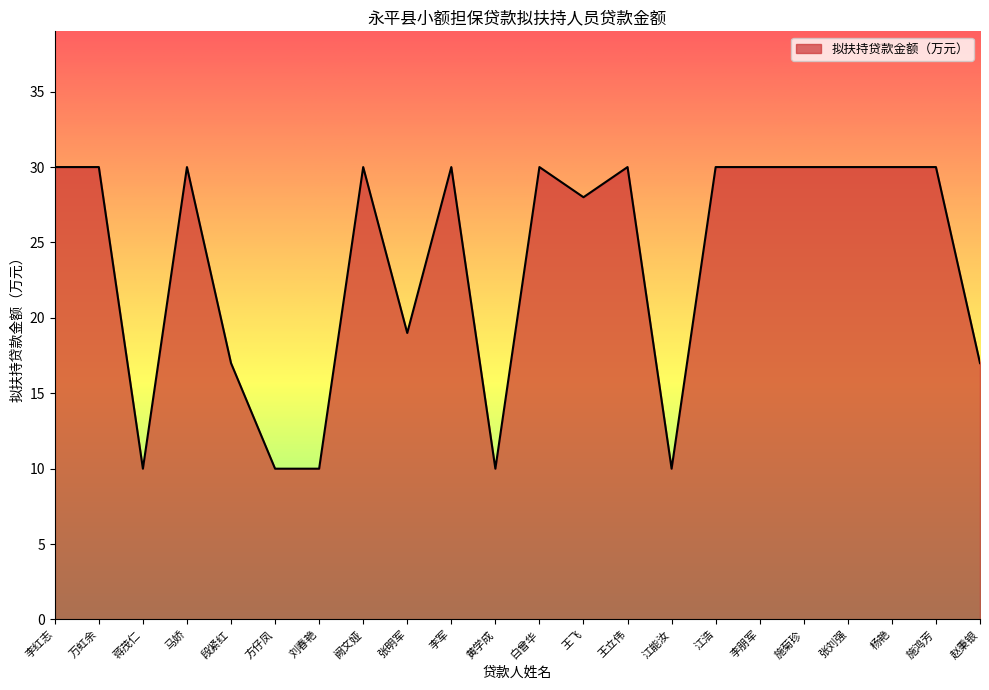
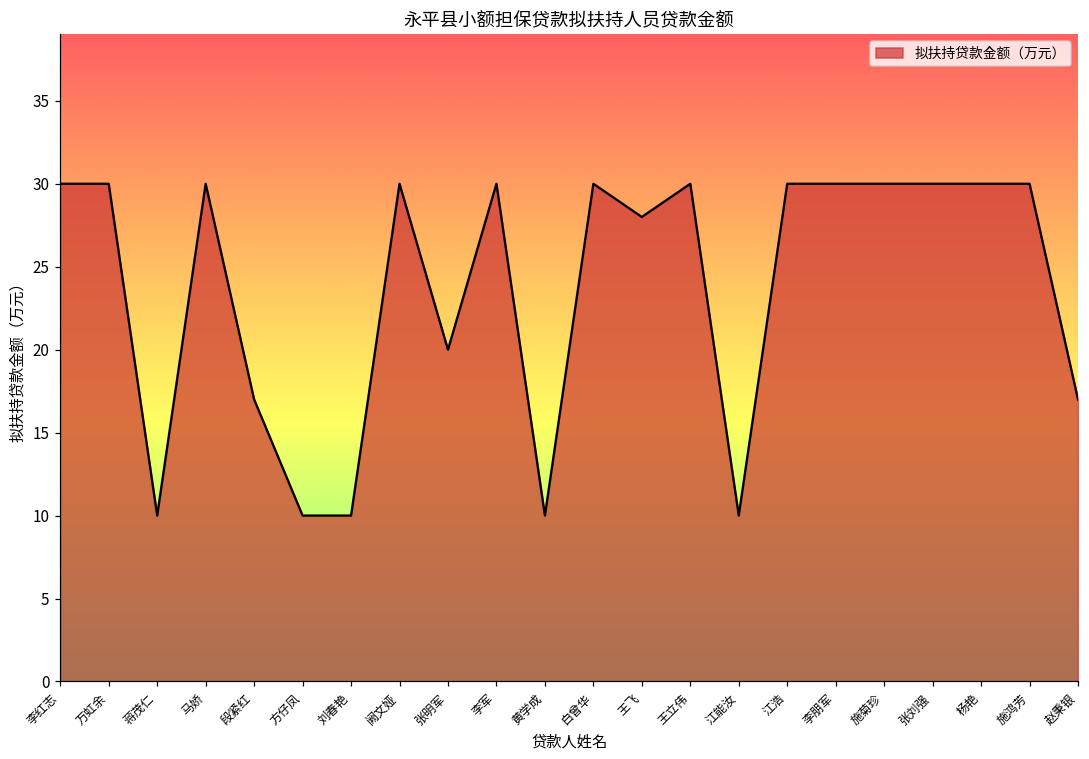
  {
    "李红志": 30,
    "万虹余": 30,
    "蒋茂仁": 10,
    "马娇": 30,
    "段紧红": 17,
    "方仔凤": 10,
    "刘春艳": 10,
    "阙文娅": 30,
-   "张明军": 19,
+   "张明军": 20,
    "李军": 30,
    "黄学成": 10,
    "白曾华": 30,
    "王飞": 28,
    "王立伟": 30,
    "江能汝": 10,
    "江浩": 30,
    "李朋军": 30,
    "施菊珍": 30,
    "张刘强": 30,
    "杨艳": 30,
    "施鸿芳": 30,
    "赵秉银": 17
  }
